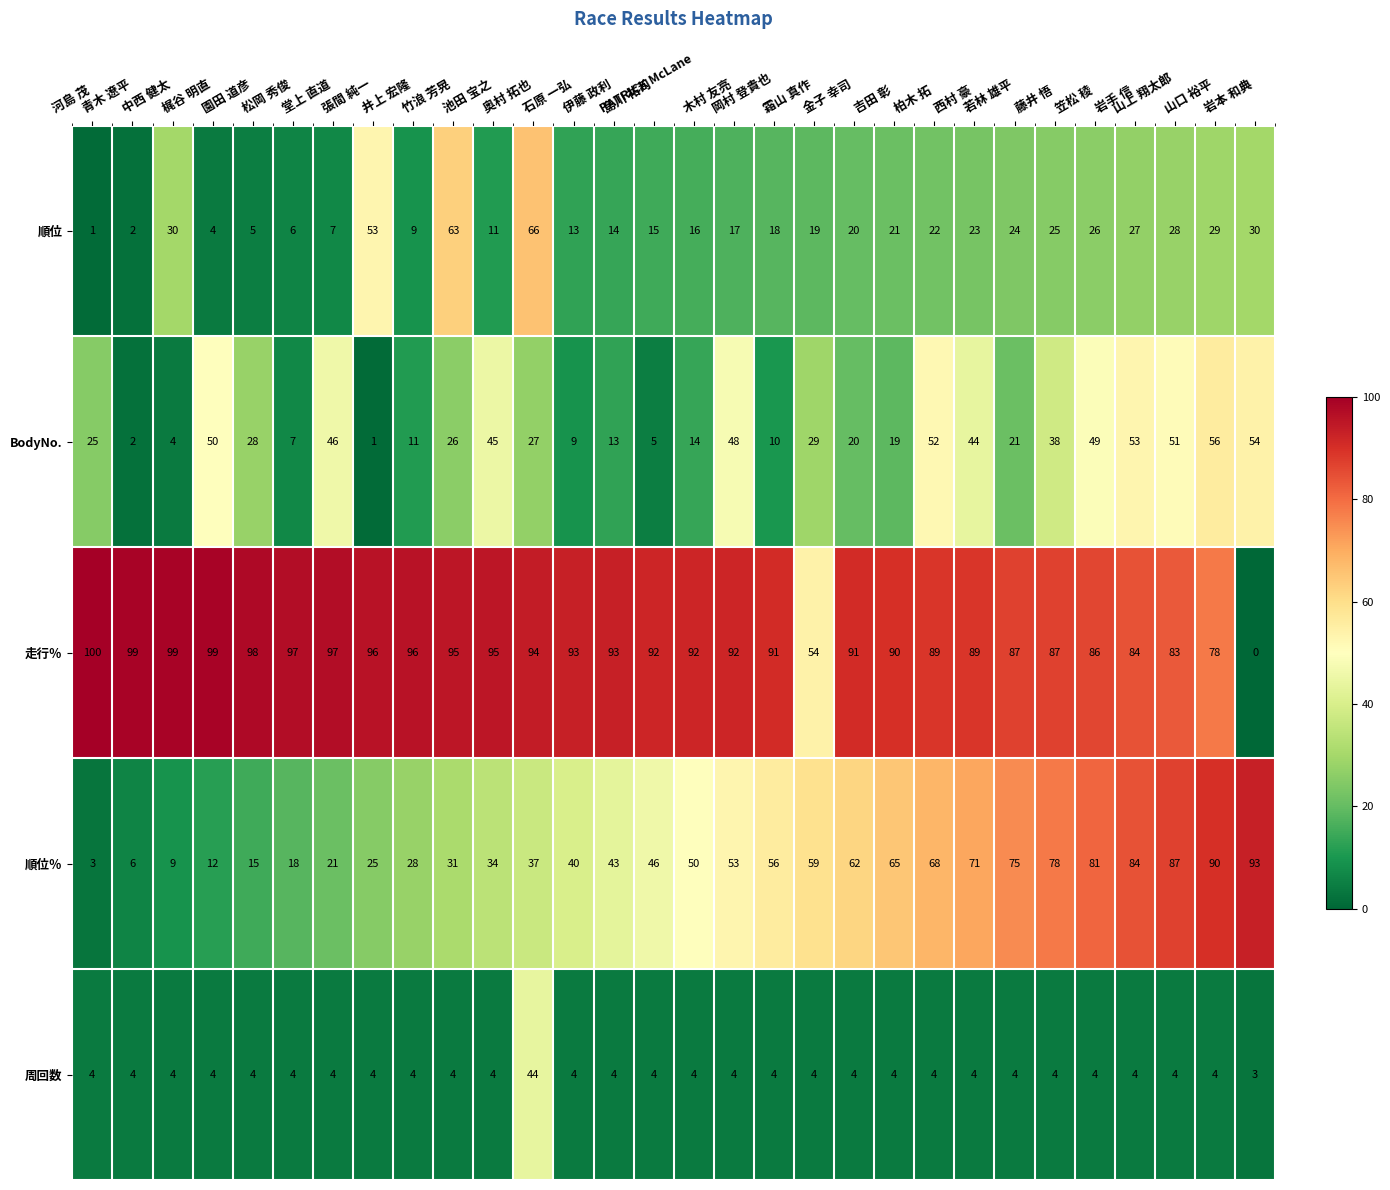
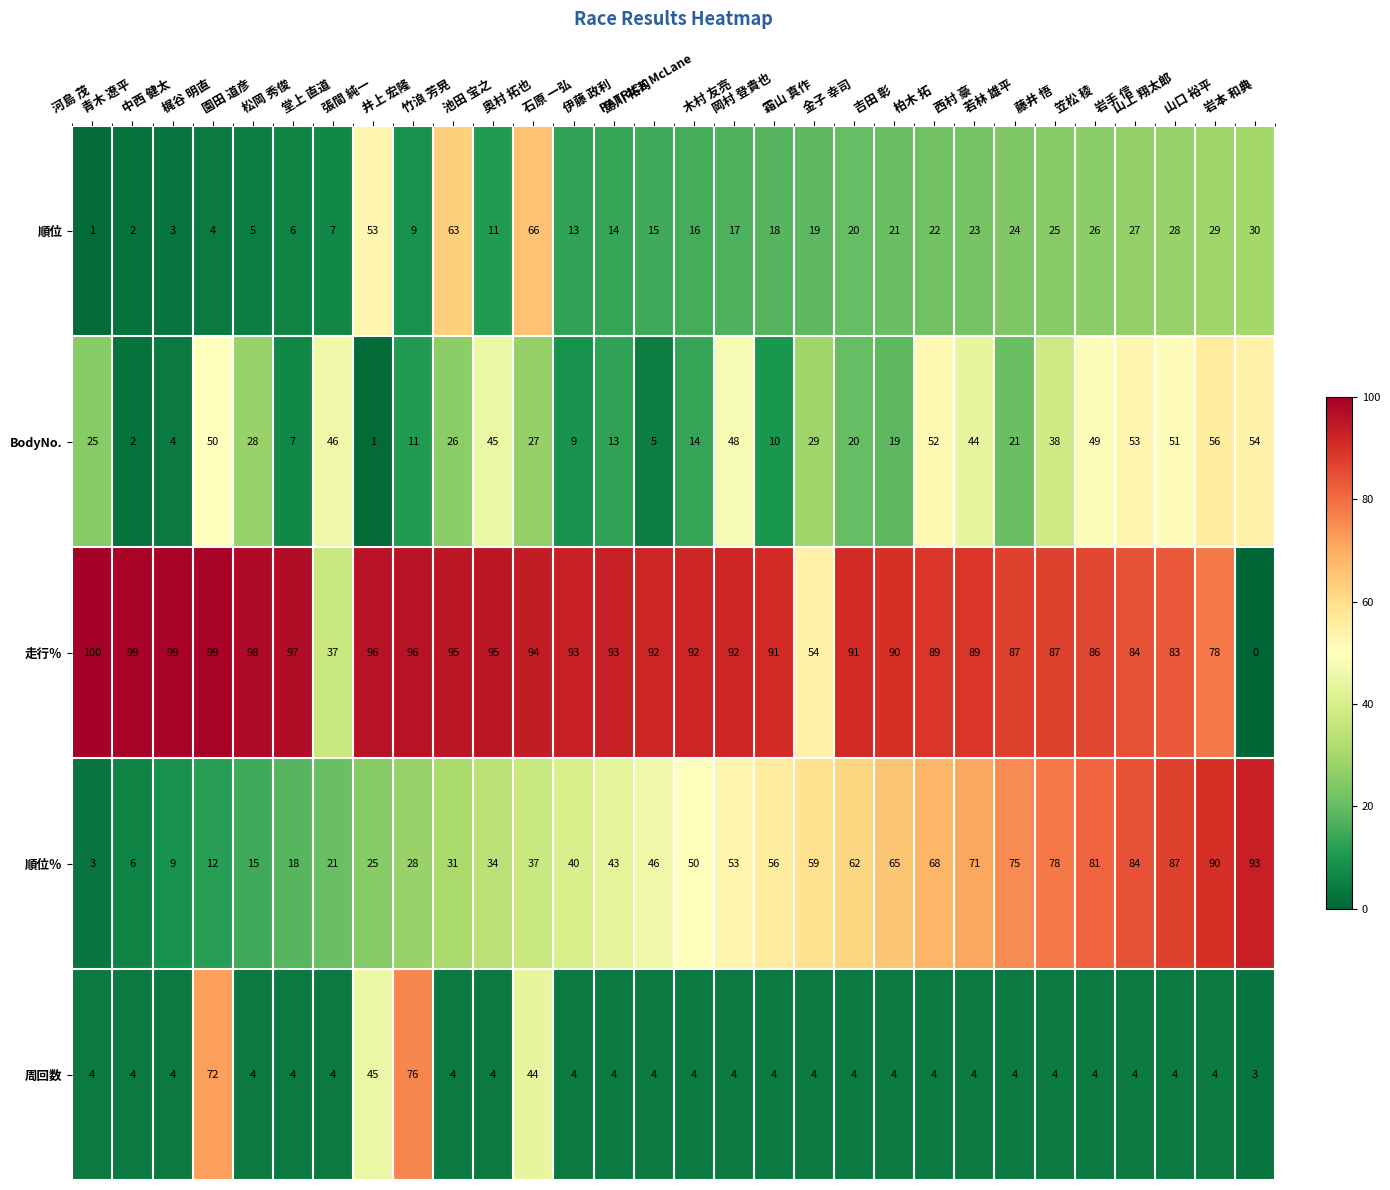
  {
    "順位": {
      "河島 茂": 1,
      "青木 遼平": 2,
-     "中西 健太": 30,
+     "中西 健太": 3,
      "梶谷 明直": 4,
      "園田 道彦": 5,
      "松岡 秀俊": 6,
      "堂上 直道": 7,
      "張間 純一": 53,
      "井上 宏隆": 9,
      "竹浪 芳晃": 63,
      "池田 宝之": 11,
      "奥村 拓也": 66,
      "石原 一弘": 13,
      "伊藤 政利": 14,
      "島川 祐司": 15,
      "PATRICK McLane": 16,
      "木村 友亮": 17,
      "岡村 登貴也": 18,
      "霜山 真作": 19,
      "金子 幸司": 20,
      "吉田 彰": 21,
      "柏木 拓": 22,
      "西村 豪": 23,
      "若林 雄平": 24,
      "藤井 悟": 25,
      "笠松 稜": 26,
      "岩手 信": 27,
      "山上 翔太郎": 28,
      "山口 裕平": 29,
      "岩本 和典": 30
    },
    "BodyNo.": {
      "河島 茂": 25,
      "青木 遼平": 2,
      "中西 健太": 4,
      "梶谷 明直": 50,
      "園田 道彦": 28,
      "松岡 秀俊": 7,
      "堂上 直道": 46,
      "張間 純一": 1,
      "井上 宏隆": 11,
      "竹浪 芳晃": 26,
      "池田 宝之": 45,
      "奥村 拓也": 27,
      "石原 一弘": 9,
      "伊藤 政利": 13,
      "島川 祐司": 5,
      "PATRICK McLane": 14,
      "木村 友亮": 48,
      "岡村 登貴也": 10,
      "霜山 真作": 29,
      "金子 幸司": 20,
      "吉田 彰": 19,
      "柏木 拓": 52,
      "西村 豪": 44,
      "若林 雄平": 21,
      "藤井 悟": 38,
      "笠松 稜": 49,
      "岩手 信": 53,
      "山上 翔太郎": 51,
      "山口 裕平": 56,
      "岩本 和典": 54
    },
    "走行％": {
      "河島 茂": 100,
      "青木 遼平": 99,
      "中西 健太": 99,
      "梶谷 明直": 99,
      "園田 道彦": 98,
      "松岡 秀俊": 97,
-     "堂上 直道": 97,
+     "堂上 直道": 37,
      "張間 純一": 96,
      "井上 宏隆": 96,
      "竹浪 芳晃": 95,
      "池田 宝之": 95,
      "奥村 拓也": 94,
      "石原 一弘": 93,
      "伊藤 政利": 93,
      "島川 祐司": 92,
      "PATRICK McLane": 92,
      "木村 友亮": 92,
      "岡村 登貴也": 91,
      "霜山 真作": 54,
      "金子 幸司": 91,
      "吉田 彰": 90,
      "柏木 拓": 89,
      "西村 豪": 89,
      "若林 雄平": 87,
      "藤井 悟": 87,
      "笠松 稜": 86,
      "岩手 信": 84,
      "山上 翔太郎": 83,
      "山口 裕平": 78,
      "岩本 和典": 0
    },
    "順位％": {
      "河島 茂": 3,
      "青木 遼平": 6,
      "中西 健太": 9,
      "梶谷 明直": 12,
      "園田 道彦": 15,
      "松岡 秀俊": 18,
      "堂上 直道": 21,
      "張間 純一": 25,
      "井上 宏隆": 28,
      "竹浪 芳晃": 31,
      "池田 宝之": 34,
      "奥村 拓也": 37,
      "石原 一弘": 40,
      "伊藤 政利": 43,
      "島川 祐司": 46,
      "PATRICK McLane": 50,
      "木村 友亮": 53,
      "岡村 登貴也": 56,
      "霜山 真作": 59,
      "金子 幸司": 62,
      "吉田 彰": 65,
      "柏木 拓": 68,
      "西村 豪": 71,
      "若林 雄平": 75,
      "藤井 悟": 78,
      "笠松 稜": 81,
      "岩手 信": 84,
      "山上 翔太郎": 87,
      "山口 裕平": 90,
      "岩本 和典": 93
    },
    "周回数": {
      "河島 茂": 4,
      "青木 遼平": 4,
      "中西 健太": 4,
-     "梶谷 明直": 4,
+     "梶谷 明直": 72,
      "園田 道彦": 4,
      "松岡 秀俊": 4,
      "堂上 直道": 4,
-     "張間 純一": 4,
-     "井上 宏隆": 4,
+     "張間 純一": 45,
+     "井上 宏隆": 76,
      "竹浪 芳晃": 4,
      "池田 宝之": 4,
      "奥村 拓也": 44,
      "石原 一弘": 4,
      "伊藤 政利": 4,
      "島川 祐司": 4,
      "PATRICK McLane": 4,
      "木村 友亮": 4,
      "岡村 登貴也": 4,
      "霜山 真作": 4,
      "金子 幸司": 4,
      "吉田 彰": 4,
      "柏木 拓": 4,
      "西村 豪": 4,
      "若林 雄平": 4,
      "藤井 悟": 4,
      "笠松 稜": 4,
      "岩手 信": 4,
      "山上 翔太郎": 4,
      "山口 裕平": 4,
      "岩本 和典": 3
    }
  }
